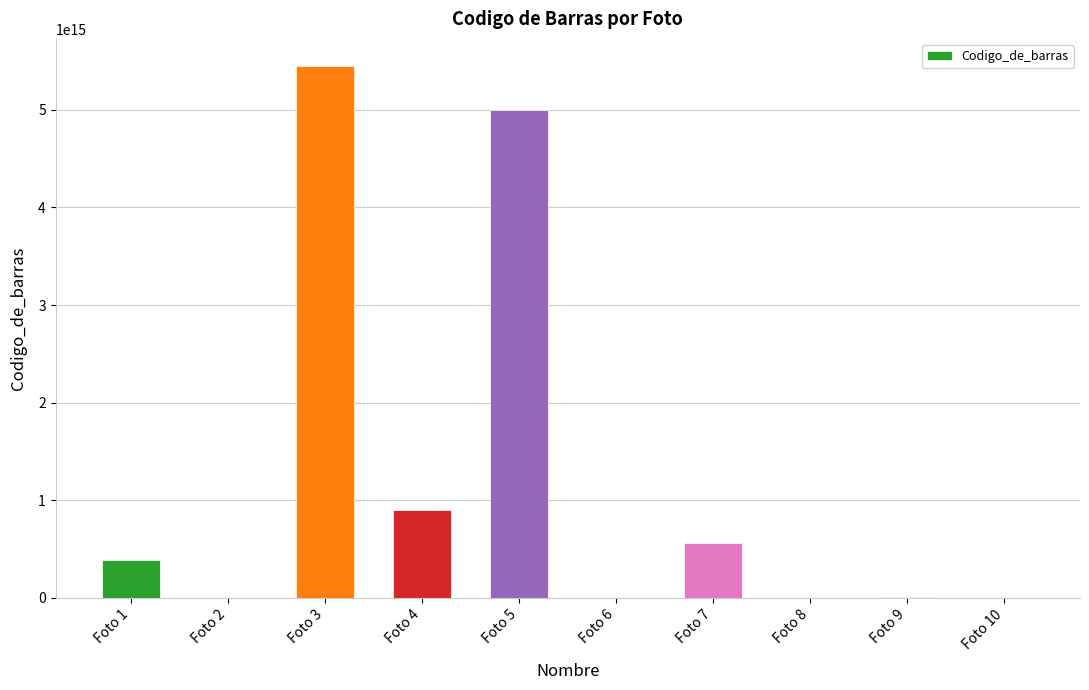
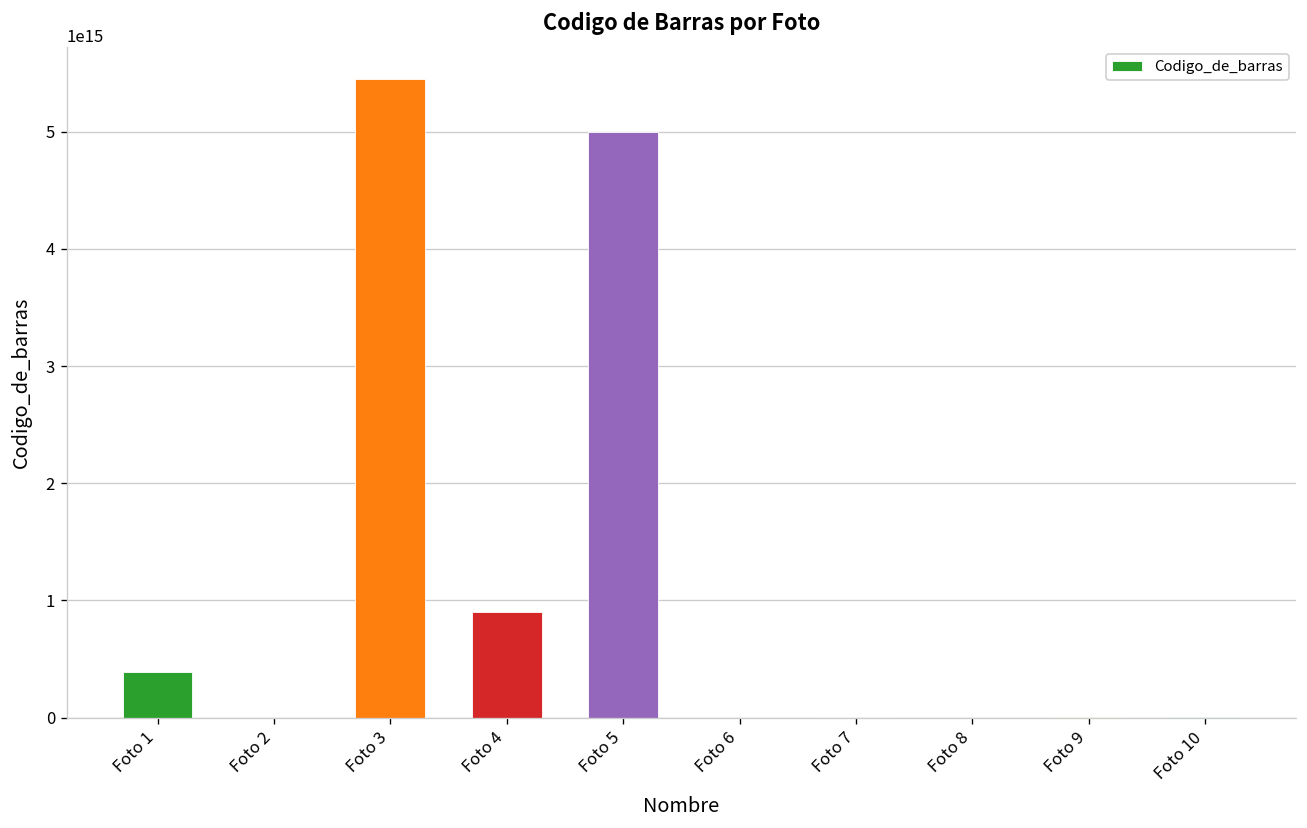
  {
    "Foto 1": 400000000000000,
    "Foto 3": 5500000000000000,
    "Foto 4": 900000000000000,
    "Foto 5": 5000000000000000,
-   "Foto 7": 600000000000000
+   "Foto 7": 0
  }
